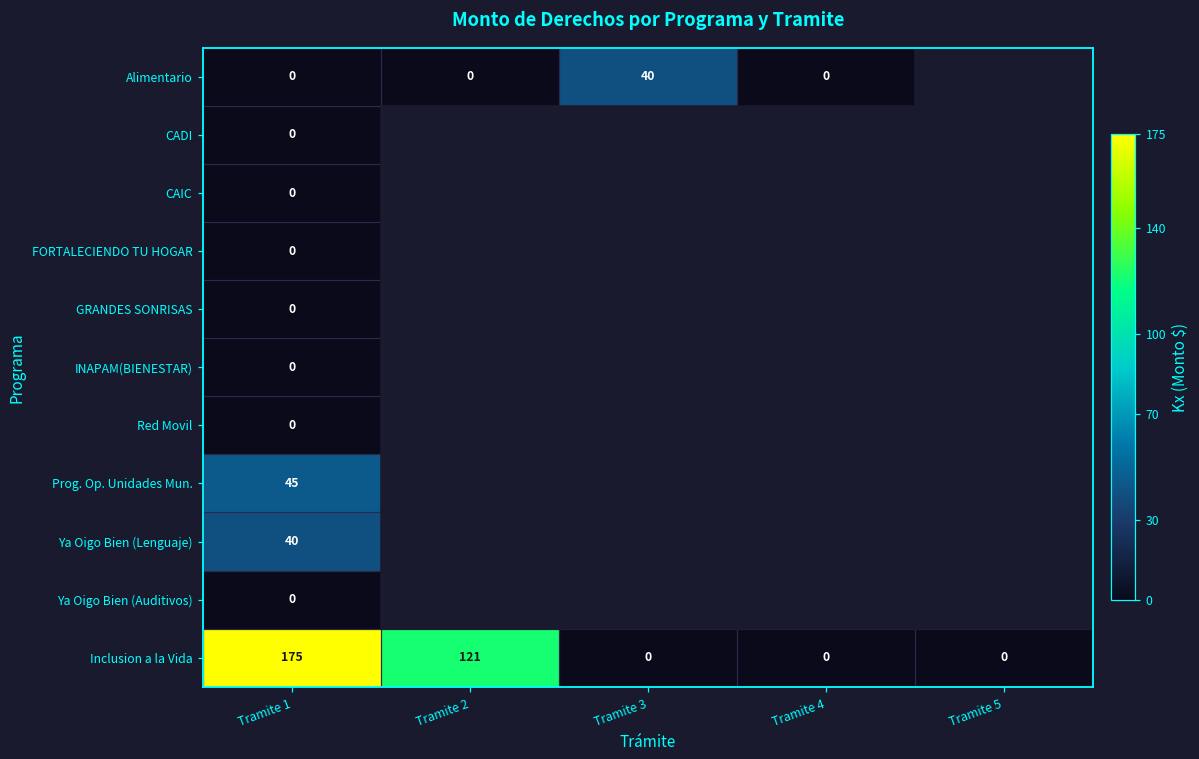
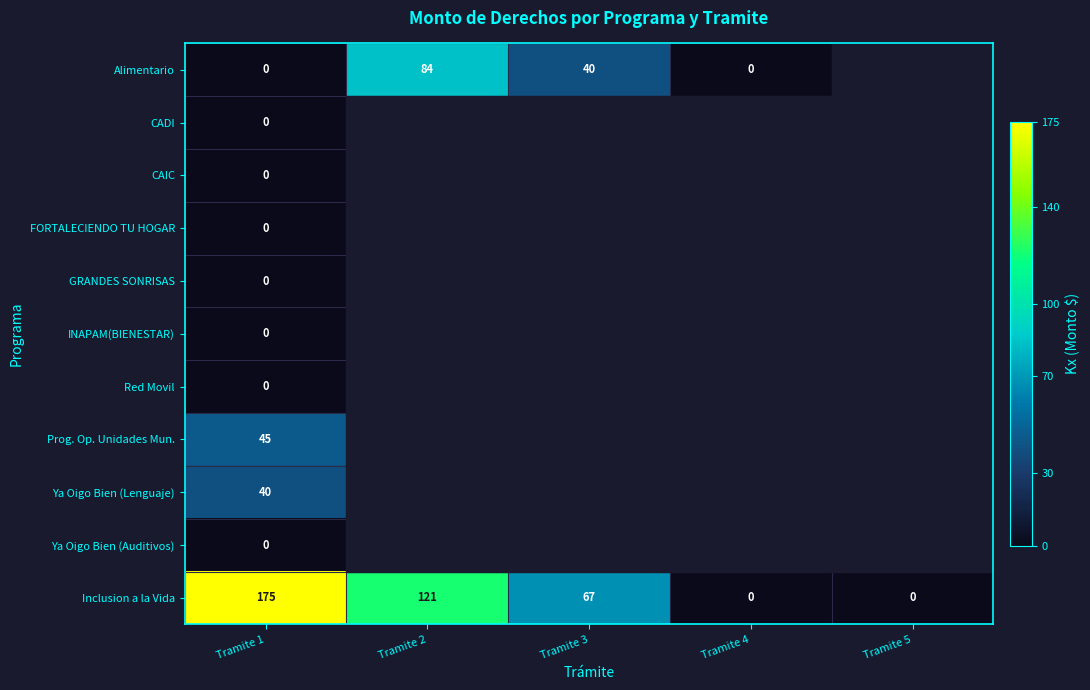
  {
    "Alimentario": {
      "Tramite 1": 0,
-     "Tramite 2": 0,
+     "Tramite 2": 84,
      "Tramite 3": 40,
      "Tramite 4": 0
    },
    "CADI": {
      "Tramite 1": 0
    },
    "CAIC": {
      "Tramite 1": 0
    },
    "FORTALECIENDO TU HOGAR": {
      "Tramite 1": 0
    },
    "GRANDES SONRISAS": {
      "Tramite 1": 0
    },
    "INAPAM(BIENESTAR)": {
      "Tramite 1": 0
    },
    "Red Movil": {
      "Tramite 1": 0
    },
    "Prog. Op. Unidades Mun.": {
      "Tramite 1": 45
    },
    "Ya Oigo Bien (Lenguaje)": {
      "Tramite 1": 40
    },
    "Ya Oigo Bien (Auditivos)": {
      "Tramite 1": 0
    },
    "Inclusion a la Vida": {
      "Tramite 1": 175,
      "Tramite 2": 121,
-     "Tramite 3": 0,
+     "Tramite 3": 67,
      "Tramite 4": 0,
      "Tramite 5": 0
    }
  }
